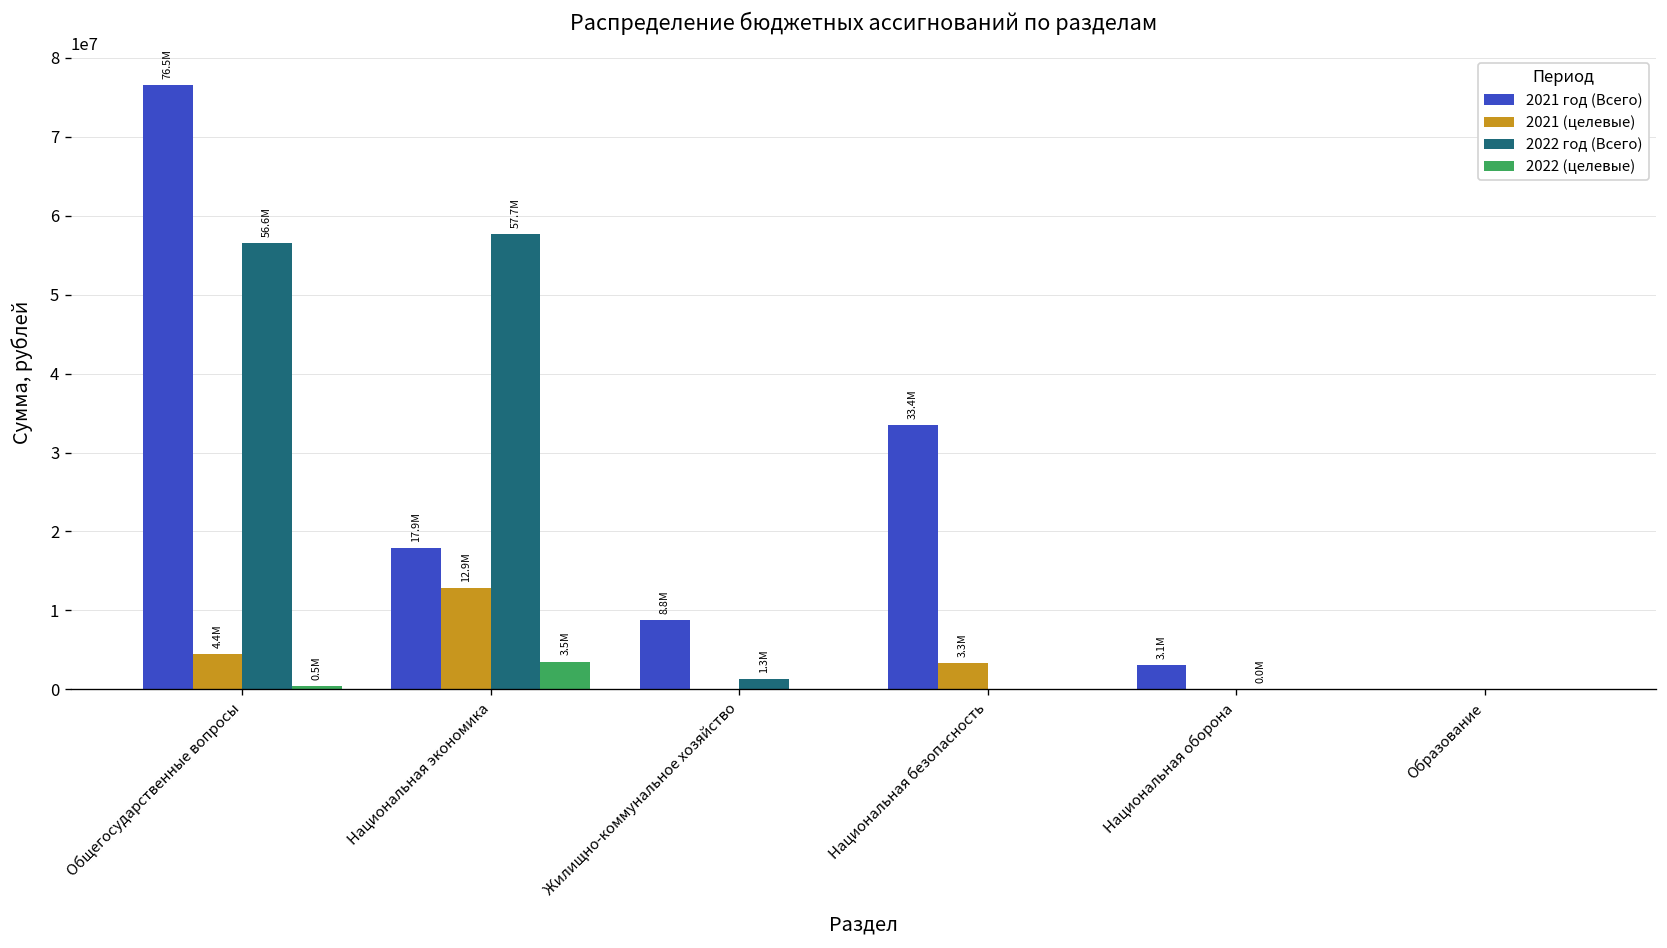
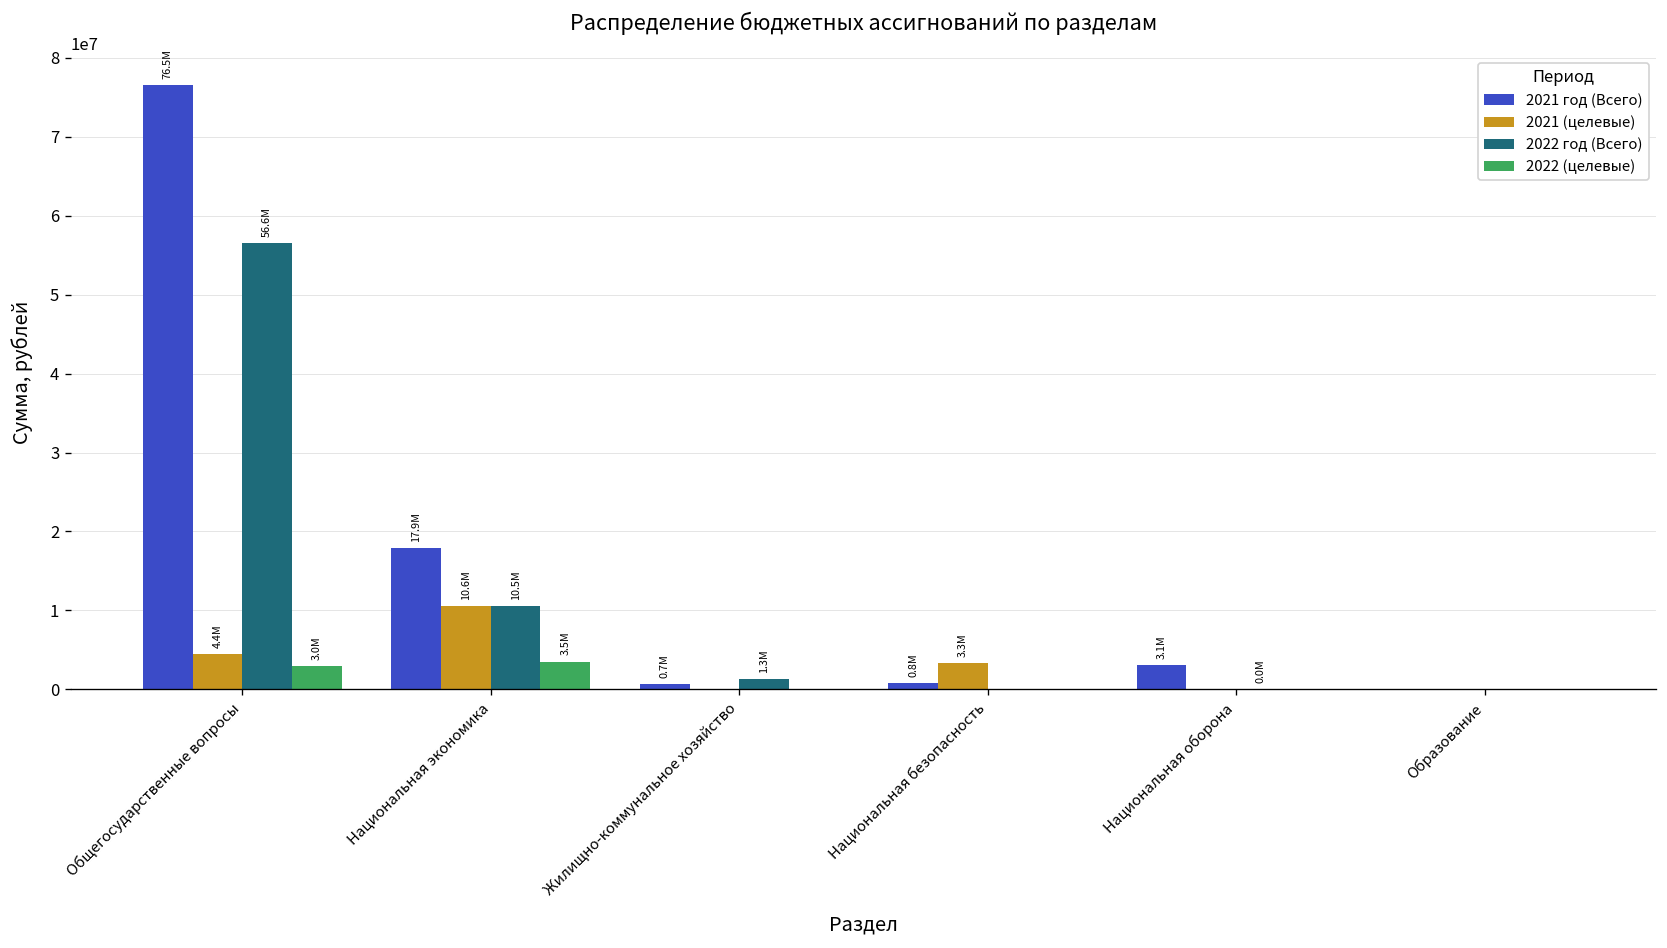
  {
    "2021 год (Всего)": {
      "Общегосударственные вопросы": "76.5M",
      "Национальная экономика": "17.9M",
-     "Жилищно-коммунальное хозяйство": "8.8M",
-     "Национальная безопасность": "33.4M",
+     "Жилищно-коммунальное хозяйство": "0.7M",
+     "Национальная безопасность": "0.8M",
      "Национальная оборона": "3.1M"
    },
    "2021 (целевые)": {
      "Общегосударственные вопросы": "4.4M",
-     "Национальная экономика": "12.9M",
+     "Национальная экономика": "10.6M",
      "Национальная безопасность": "3.3M"
    },
    "2022 год (Всего)": {
      "Общегосударственные вопросы": "56.6M",
-     "Национальная экономика": "57.7M",
+     "Национальная экономика": "10.5M",
      "Жилищно-коммунальное хозяйство": "1.3M"
    },
    "2022 (целевые)": {
-     "Общегосударственные вопросы": "0.5M",
+     "Общегосударственные вопросы": "3.0M",
      "Национальная экономика": "3.5M"
    }
  }
